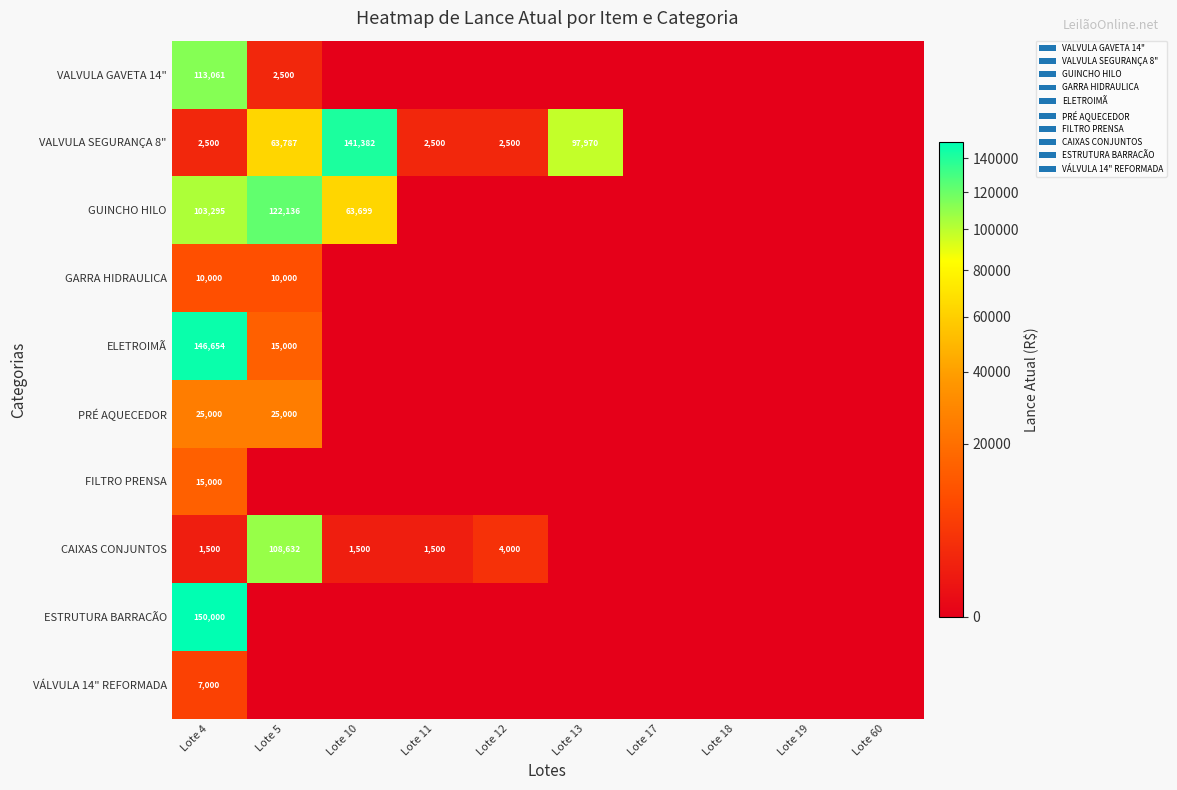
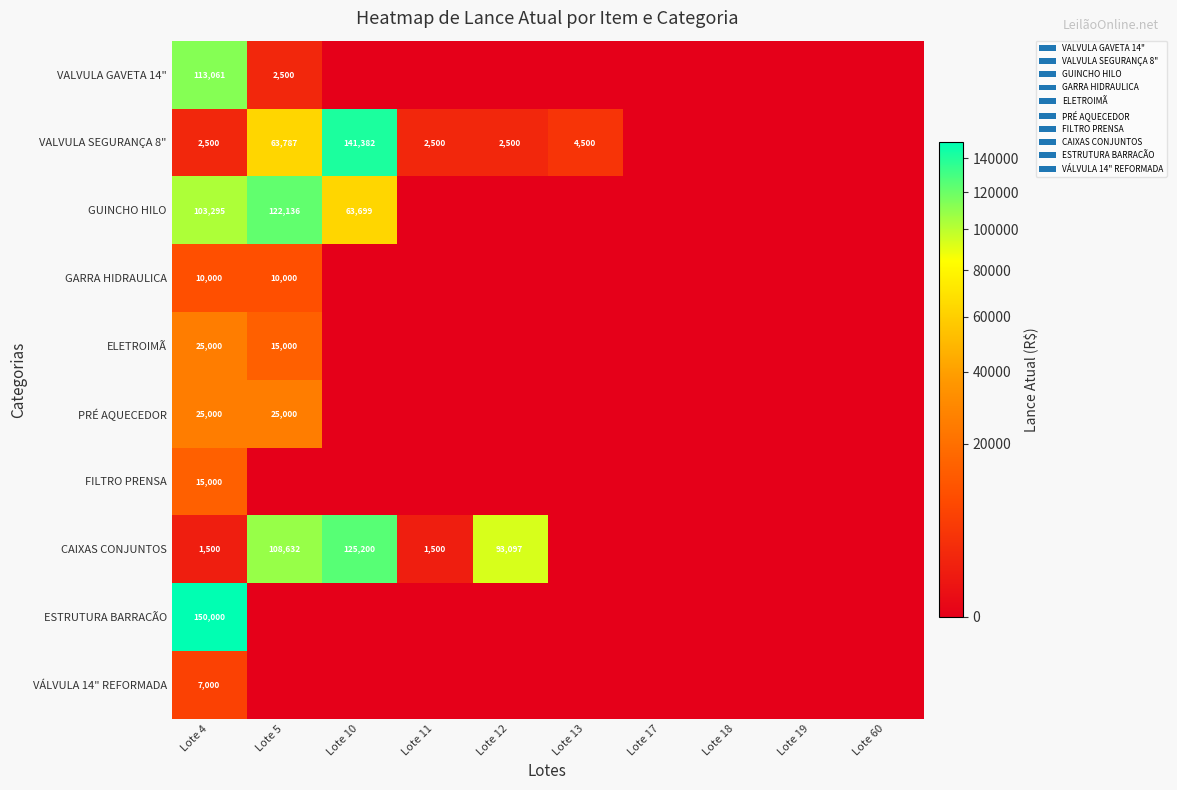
  {
    "VALVULA GAVETA 14\"": {
      "Lote 4": "113,061",
      "Lote 5": "2,500"
    },
    "VALVULA SEGURANÇA 8\"": {
      "Lote 4": "2,500",
      "Lote 5": "63,787",
      "Lote 10": "141,382",
      "Lote 11": "2,500",
      "Lote 12": "2,500",
-     "Lote 13": "97,970"
+     "Lote 13": "4,500"
    },
    "GUINCHO HILO": {
      "Lote 4": "103,295",
      "Lote 5": "122,136",
      "Lote 10": "63,699"
    },
    "GARRA HIDRAULICA": {
      "Lote 4": "10,000",
      "Lote 5": "10,000"
    },
    "ELETROIMÃ": {
-     "Lote 4": "146,654",
+     "Lote 4": "25,000",
      "Lote 5": "15,000"
    },
    "PRÉ AQUECEDOR": {
      "Lote 4": "25,000",
      "Lote 5": "25,000"
    },
    "FILTRO PRENSA": {
      "Lote 4": "15,000"
    },
    "CAIXAS CONJUNTOS": {
      "Lote 4": "1,500",
      "Lote 5": "108,632",
-     "Lote 10": "1,500",
+     "Lote 10": "125,200",
      "Lote 11": "1,500",
-     "Lote 12": "4,000"
+     "Lote 12": "93,097"
    },
    "ESTRUTURA BARRACÃO": {
      "Lote 4": "150,000"
    },
    "VÁLVULA 14\" REFORMADA": {
      "Lote 4": "7,000"
    }
  }
